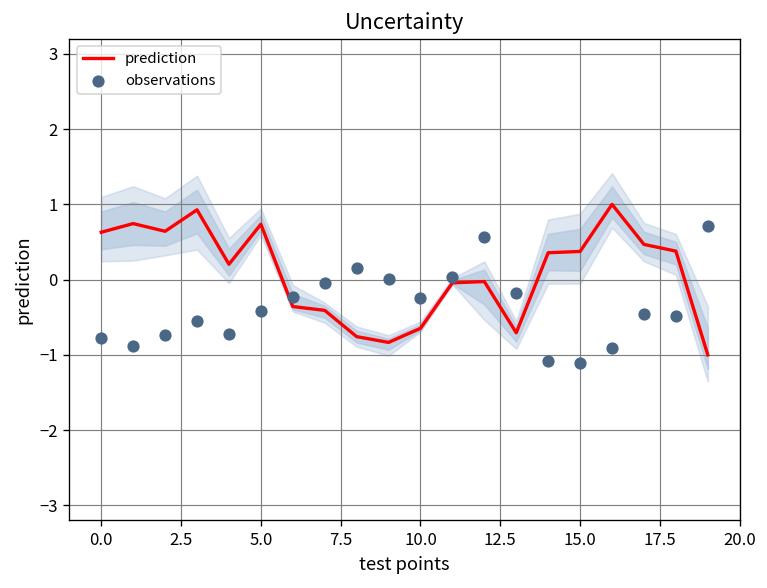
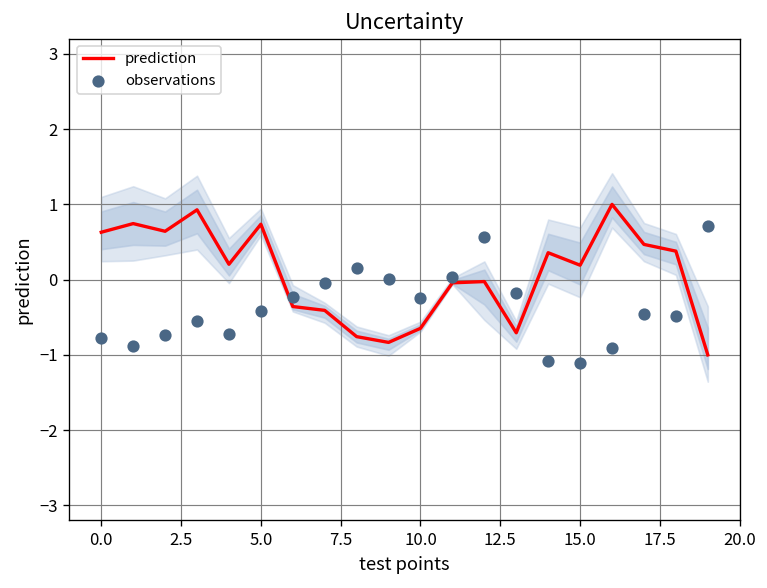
  {
    "prediction": {
      "0.0": 0.6,
      "5.0": 0.7,
      "10.0": -0.6,
-     "15.0": 0.4
+     "15.0": 0.2
    }
  }
